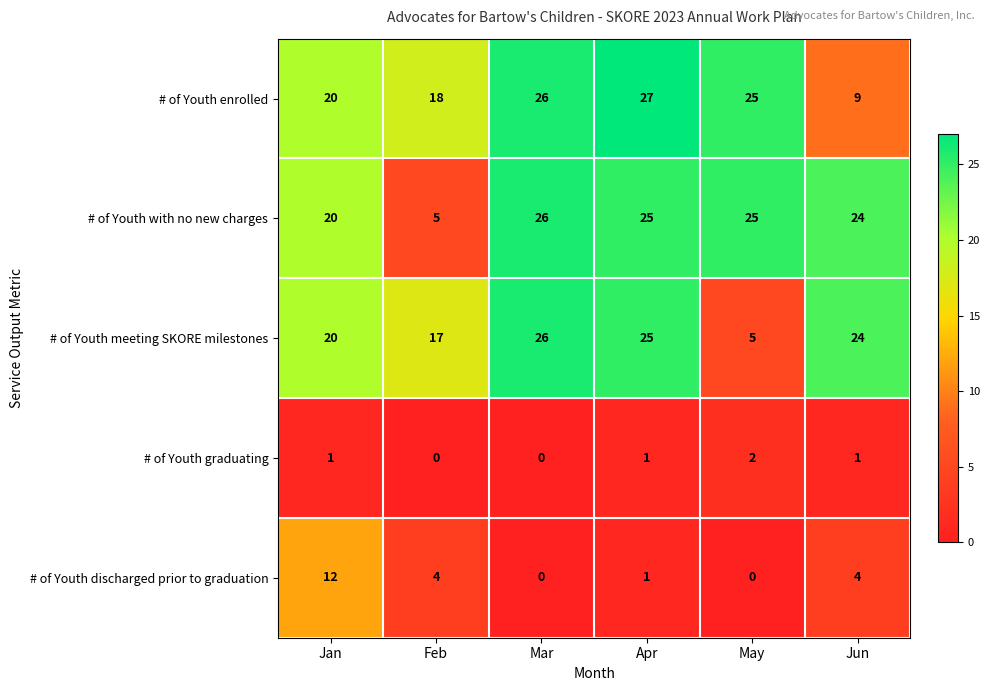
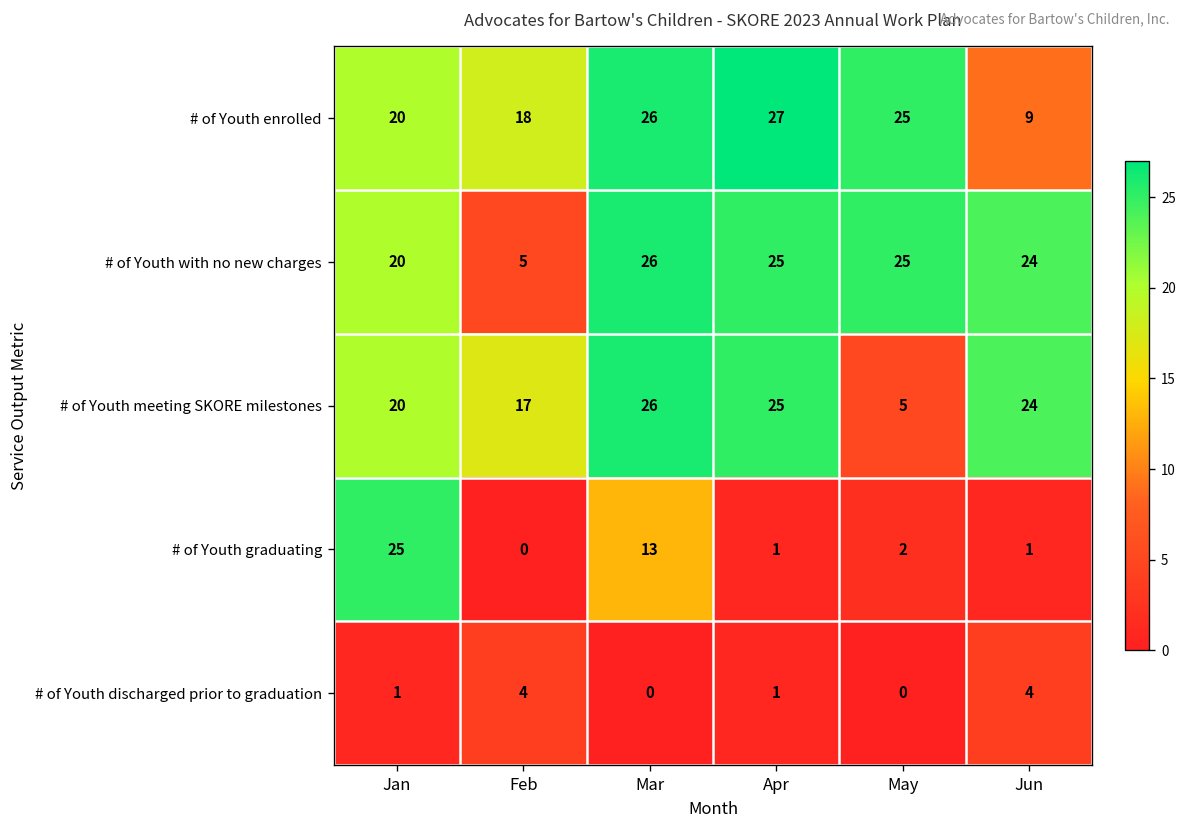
  {
    "# of Youth enrolled": {
      "Jan": 20,
      "Feb": 18,
      "Mar": 26,
      "Apr": 27,
      "May": 25,
      "Jun": 9
    },
    "# of Youth with no new charges": {
      "Jan": 20,
      "Feb": 5,
      "Mar": 26,
      "Apr": 25,
      "May": 25,
      "Jun": 24
    },
    "# of Youth meeting SKORE milestones": {
      "Jan": 20,
      "Feb": 17,
      "Mar": 26,
      "Apr": 25,
      "May": 5,
      "Jun": 24
    },
    "# of Youth graduating": {
-     "Jan": 1,
+     "Jan": 25,
      "Feb": 0,
-     "Mar": 0,
+     "Mar": 13,
      "Apr": 1,
      "May": 2,
      "Jun": 1
    },
    "# of Youth discharged prior to graduation": {
-     "Jan": 12,
+     "Jan": 1,
      "Feb": 4,
      "Mar": 0,
      "Apr": 1,
      "May": 0,
      "Jun": 4
    }
  }
